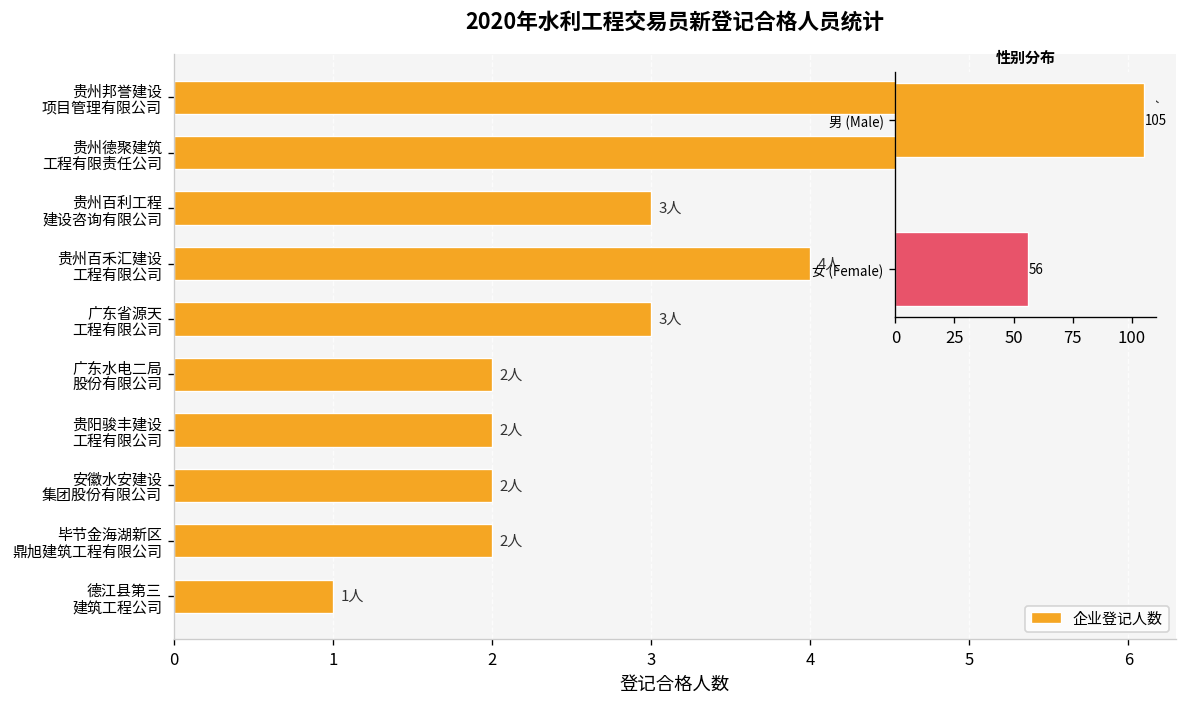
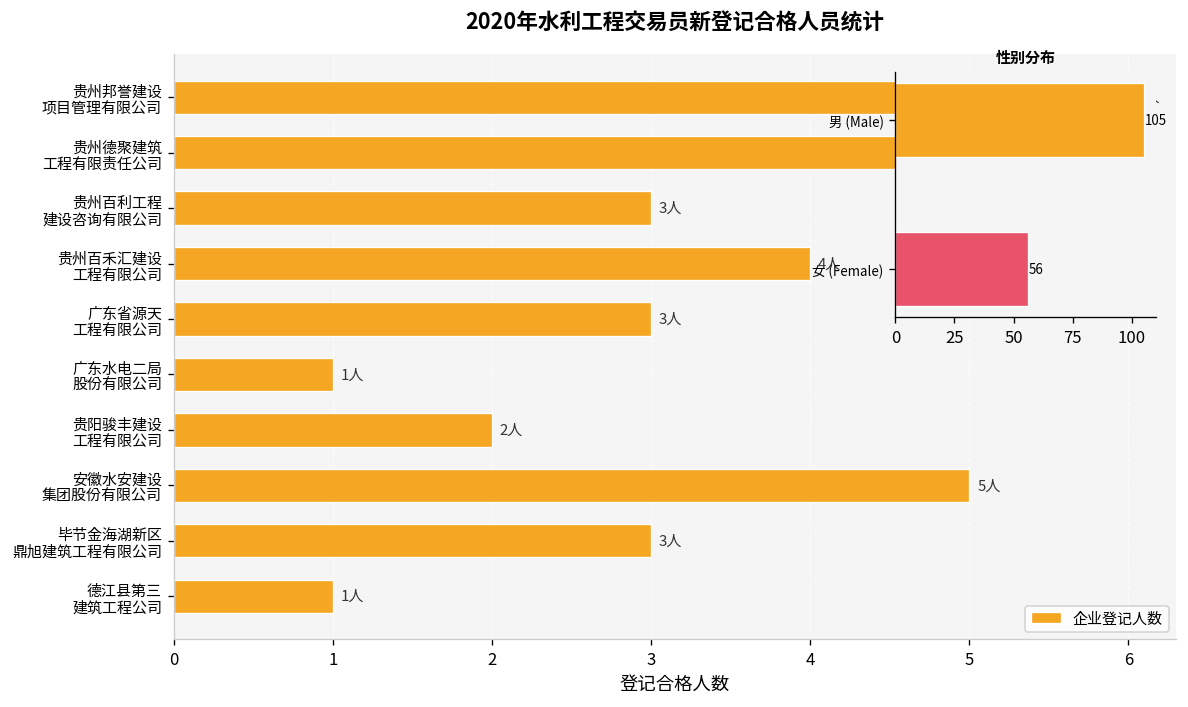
  {
    "贵州邦誉建设 项目管理有限公司": "6人",
    "贵州德聚建筑 工程有限责任公司": "5人",
    "贵州百利工程 建设咨询有限公司": "3人",
    "贵州百禾汇建设 工程有限公司": "4人",
    "广东省源天 工程有限公司": "3人",
-   "广东水电二局 股份有限公司": "2人",
+   "广东水电二局 股份有限公司": "1人",
    "贵阳骏丰建设 工程有限公司": "2人",
-   "安徽水安建设 集团股份有限公司": "2人",
-   "毕节金海湖新区 鼎旭建筑工程有限公司": "2人",
+   "安徽水安建设 集团股份有限公司": "5人",
+   "毕节金海湖新区 鼎旭建筑工程有限公司": "3人",
    "德江县第三 建筑工程公司": "1人"
  }
